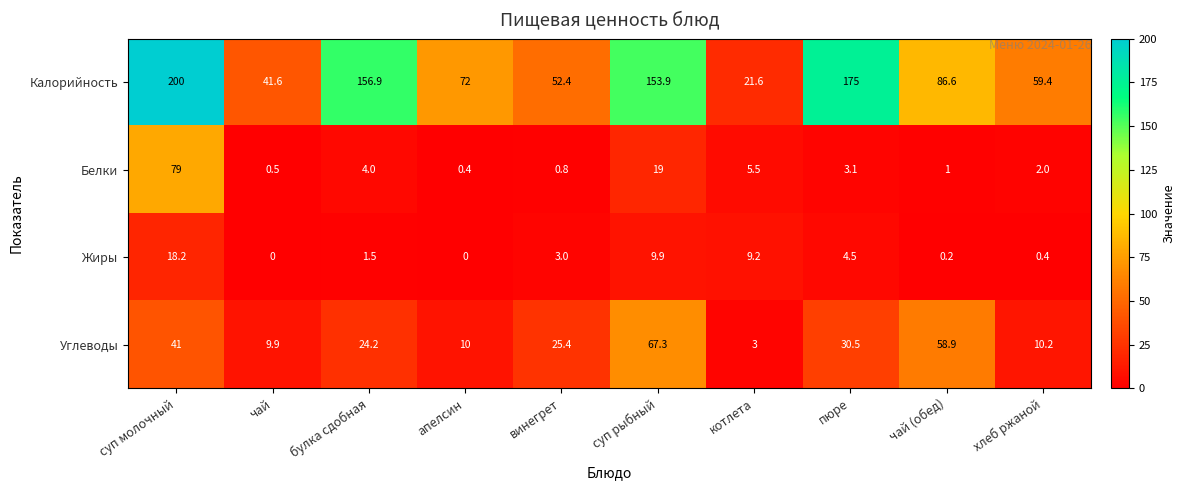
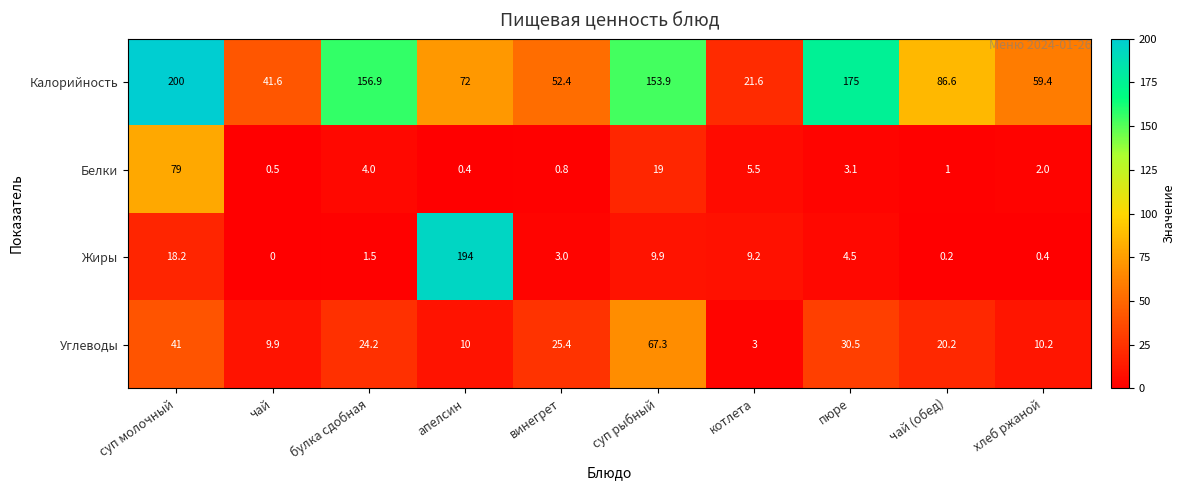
  {
    "Калорийность": {
      "суп молочный": 200,
      "чай": 41.6,
      "булка сдобная": 156.9,
      "апелсин": 72,
      "винегрет": 52.4,
      "суп рыбный": 153.9,
      "котлета": 21.6,
      "пюре": 175,
      "чай (обед)": 86.6
    },
    "Белки": {
      "суп молочный": 79,
      "чай": 0.5,
      "булка сдобная": 4.0,
      "апелсин": 0.4,
      "винегрет": 0.8,
      "суп рыбный": 19,
      "котлета": 5.5,
      "пюре": 3.1,
      "чай (обед)": 1,
      "хлеб ржаной": 2.0
    },
    "Жиры": {
      "суп молочный": 18.2,
      "чай": 0,
      "булка сдобная": 1.5,
-     "апелсин": 0,
+     "апелсин": 194,
      "винегрет": 3.0,
      "суп рыбный": 9.9,
      "котлета": 9.2,
      "пюре": 4.5,
      "чай (обед)": 0.2,
      "хлеб ржаной": 0.4
    },
    "Углеводы": {
      "суп молочный": 41,
      "чай": 9.9,
      "булка сдобная": 24.2,
      "апелсин": 10,
      "винегрет": 25.4,
      "суп рыбный": 67.3,
      "котлета": 3,
      "пюре": 30.5,
-     "чай (обед)": 58.9,
+     "чай (обед)": 20.2,
      "хлеб ржаной": 10.2
    }
  }
